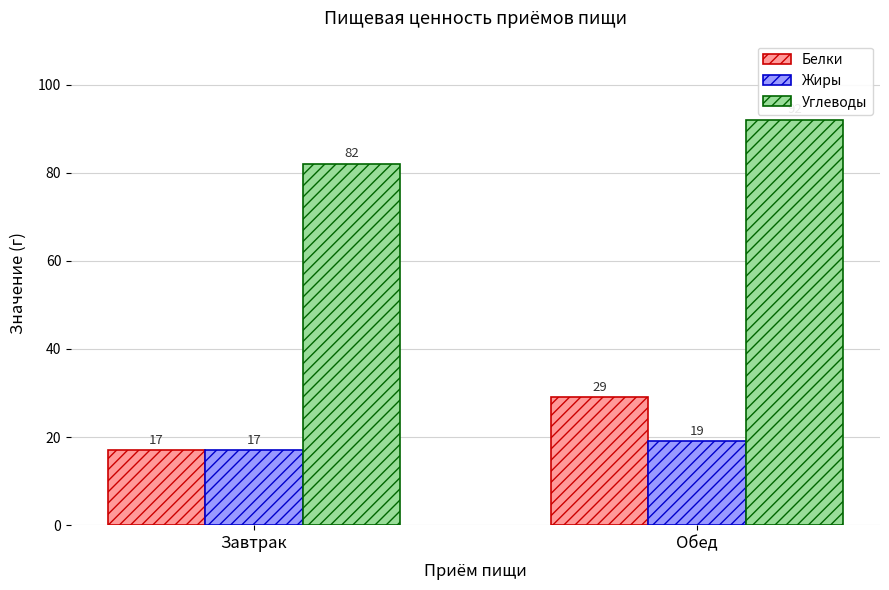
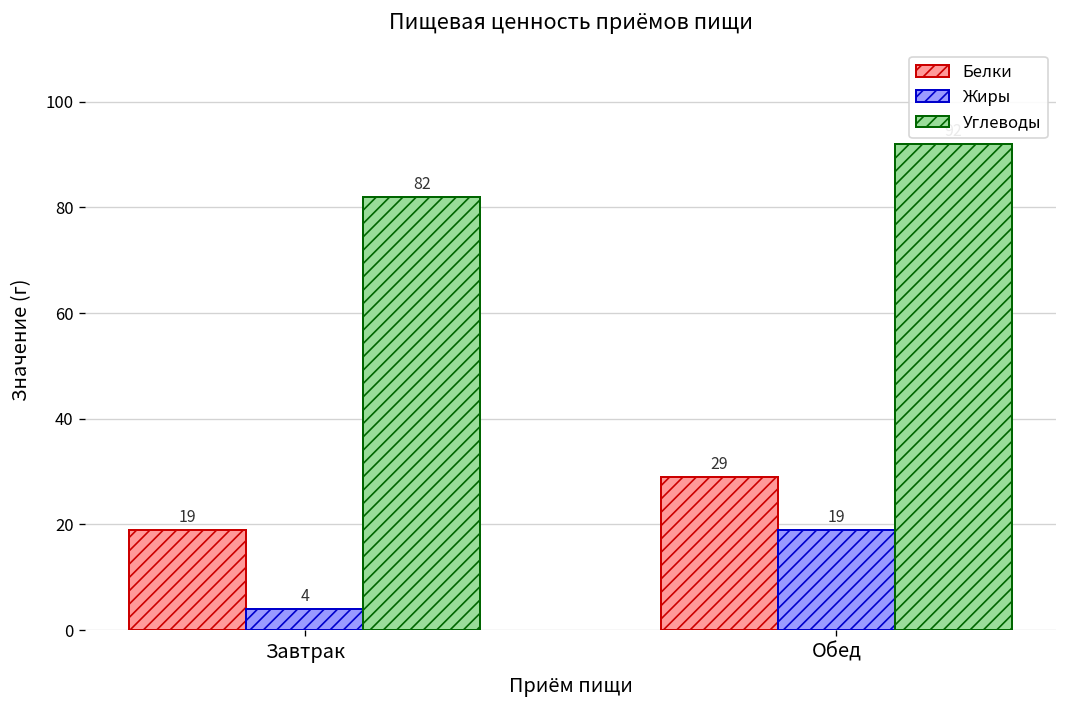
  {
    "Белки": {
-     "Завтрак": 17,
+     "Завтрак": 19,
      "Обед": 29
    },
    "Жиры": {
-     "Завтрак": 17,
+     "Завтрак": 4,
      "Обед": 19
    },
    "Углеводы": {
      "Завтрак": 82
    }
  }
